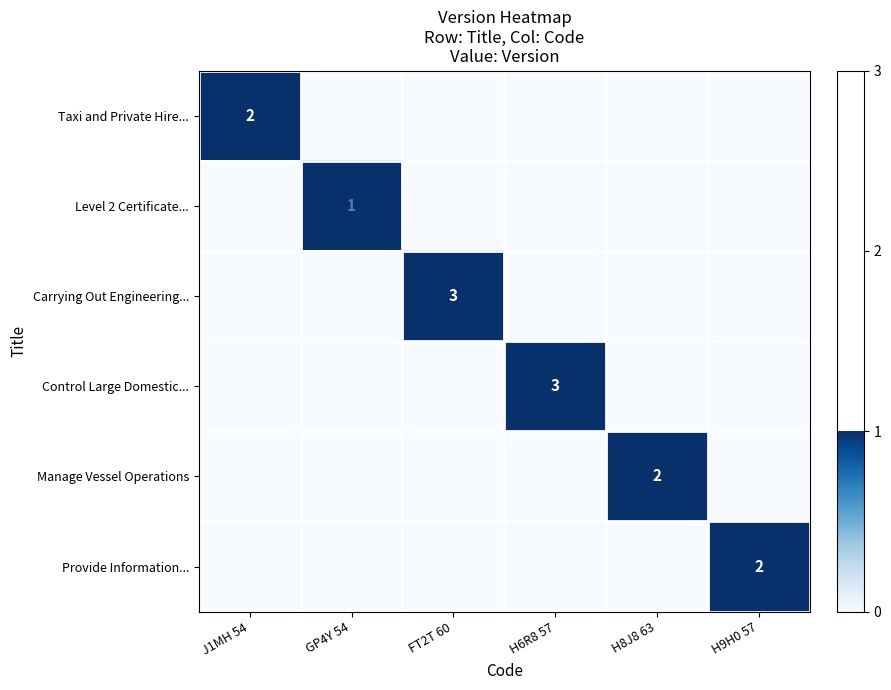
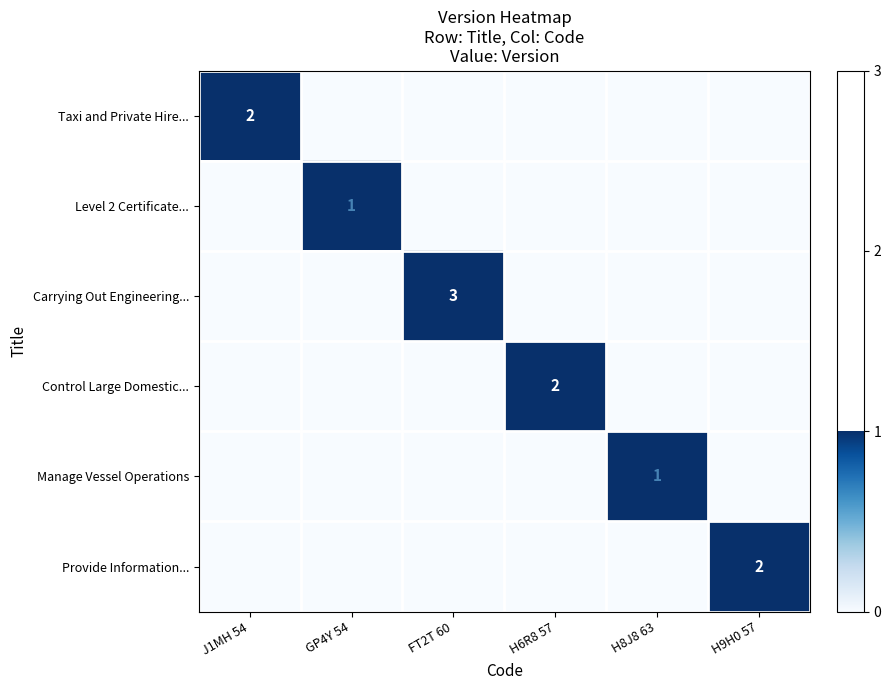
  {
    "Taxi and Private Hire...": {
      "J1MH 54": 2
    },
    "Level 2 Certificate...": {
      "GP4Y 54": 1
    },
    "Carrying Out Engineering...": {
      "FT2T 60": 3
    },
    "Control Large Domestic...": {
-     "H6R8 57": 3
+     "H6R8 57": 2
    },
    "Manage Vessel Operations": {
-     "H8J8 63": 2
+     "H8J8 63": 1
    },
    "Provide Information...": {
      "H9H0 57": 2
    }
  }
